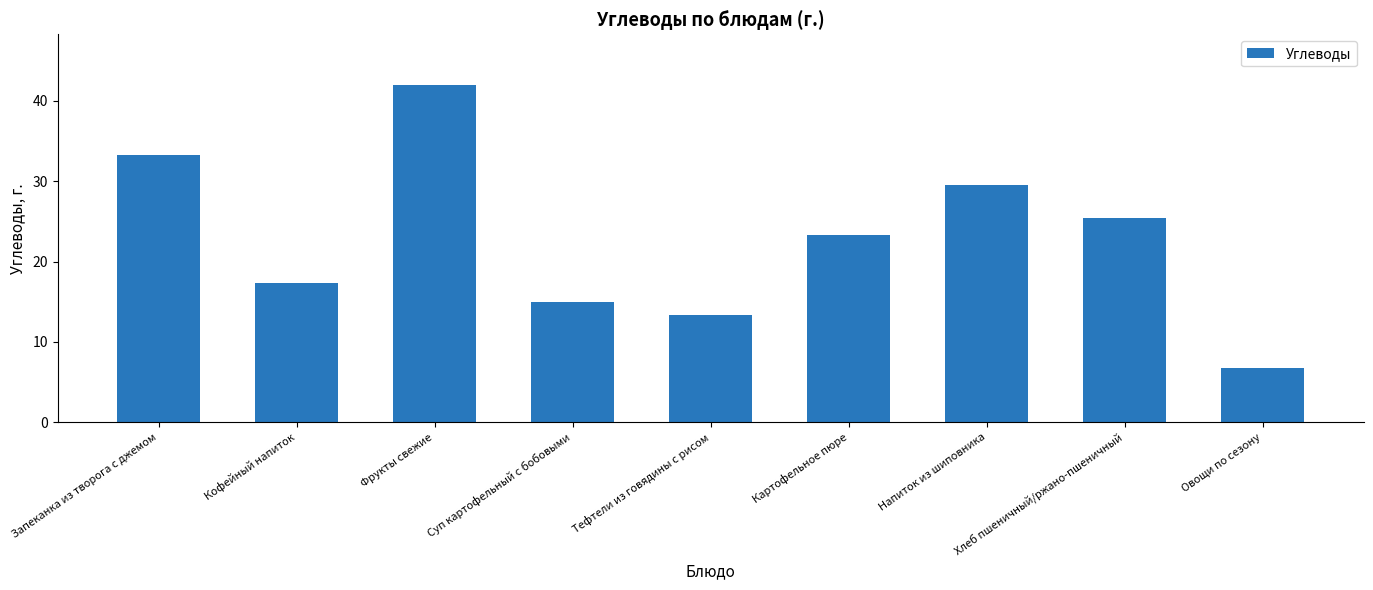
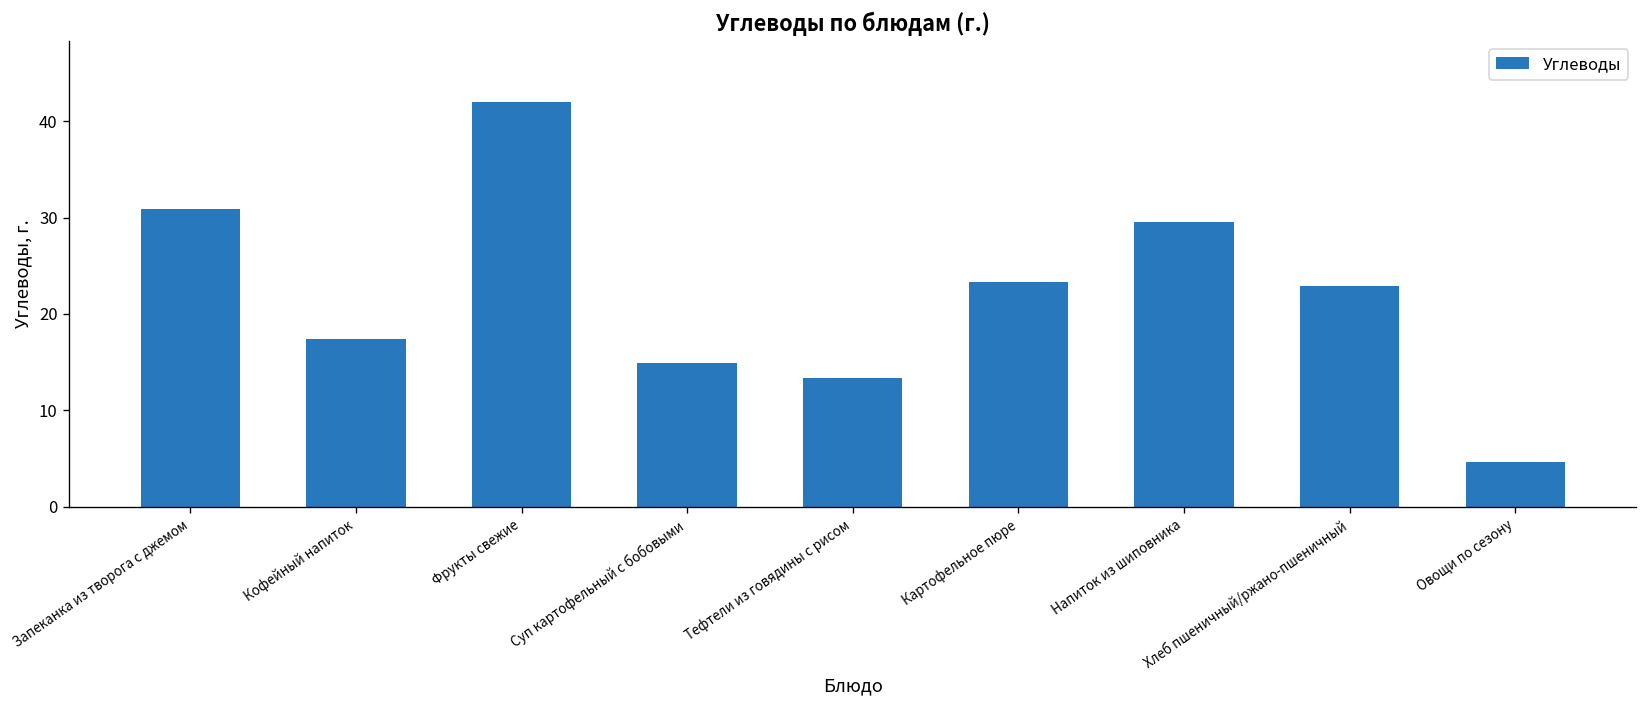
  {
-   "Запеканка из творога с джемом": 33,
+   "Запеканка из творога с джемом": 31,
    "Кофейный напиток": 17,
    "Фрукты свежие": 42,
    "Суп картофельный с бобовыми": 15,
    "Тефтели из говядины с рисом": 13,
    "Картофельное пюре": 23,
    "Напиток из шиповника": 30,
-   "Хлеб пшеничный/ржано-пшеничный": 25,
-   "Овощи по сезону": 7
+   "Хлеб пшеничный/ржано-пшеничный": 23,
+   "Овощи по сезону": 5
  }
